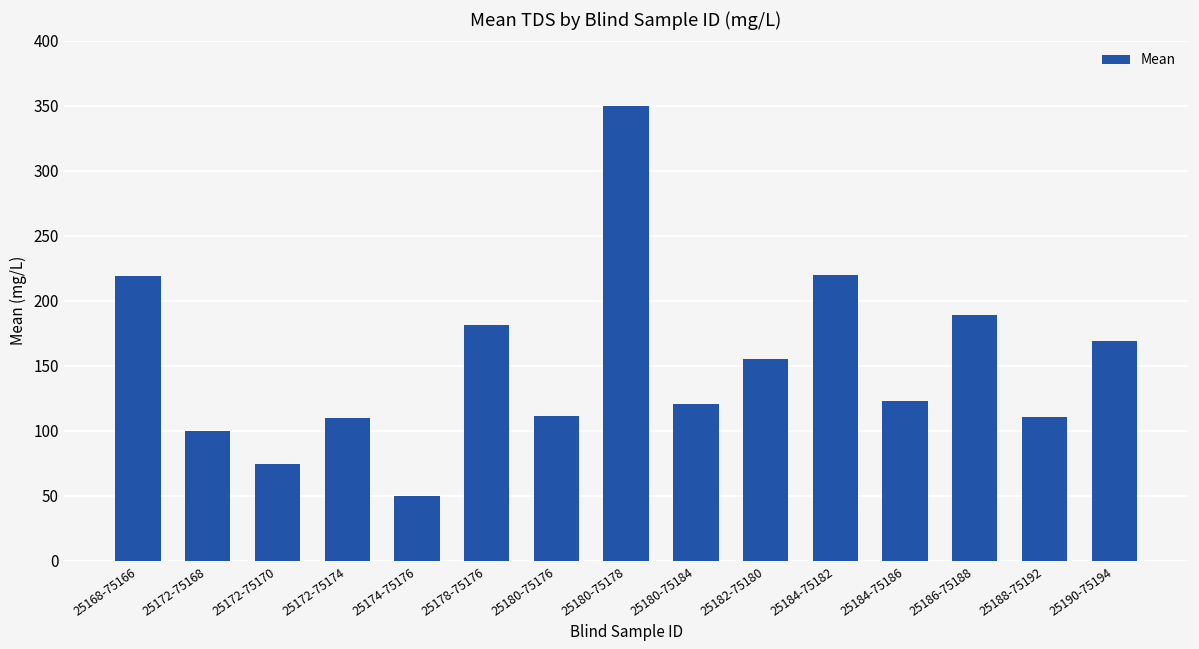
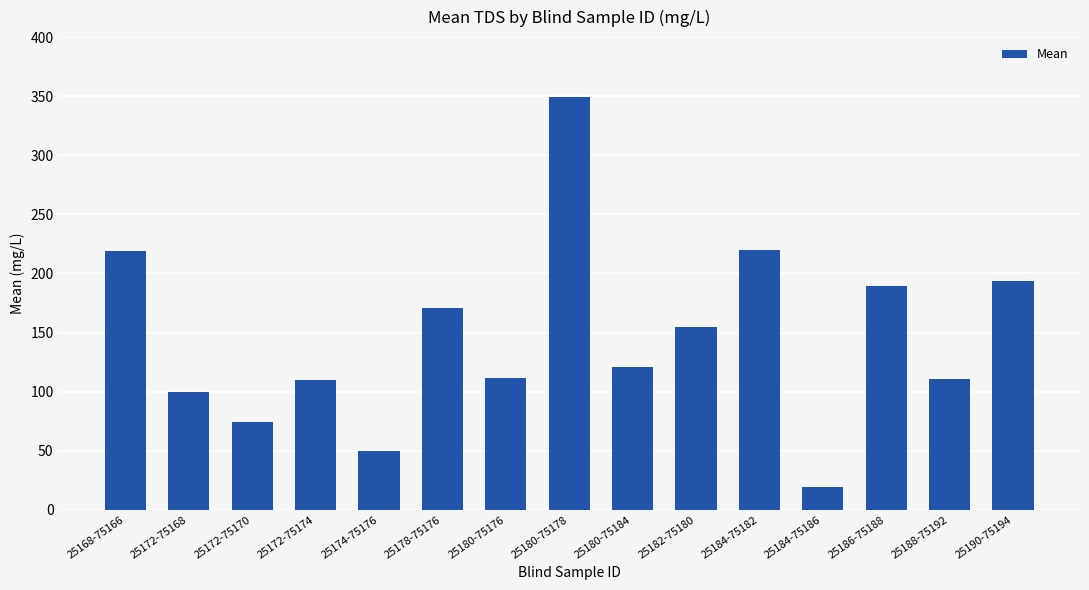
  {
    "25168-75166": 219,
    "25172-75168": 100,
    "25172-75170": 74,
    "25172-75174": 110,
    "25174-75176": 50,
-   "25178-75176": 182,
+   "25178-75176": 171,
    "25180-75176": 111,
    "25180-75178": 350,
    "25180-75184": 121,
    "25182-75180": 155,
    "25184-75182": 220,
-   "25184-75186": 123,
+   "25184-75186": 20,
    "25186-75188": 189,
    "25188-75192": 110,
-   "25190-75194": 169
+   "25190-75194": 193
  }
